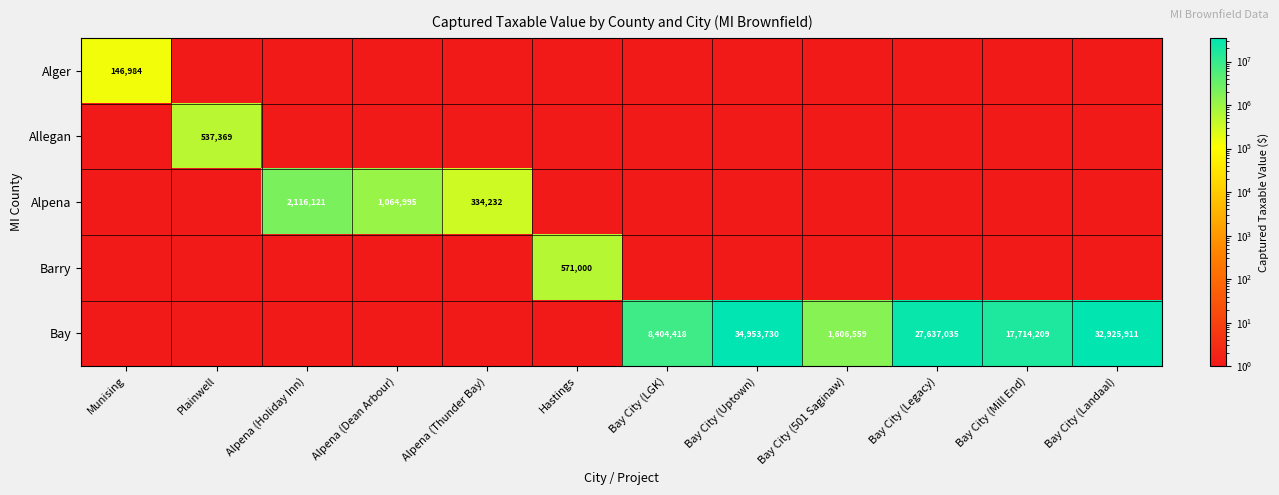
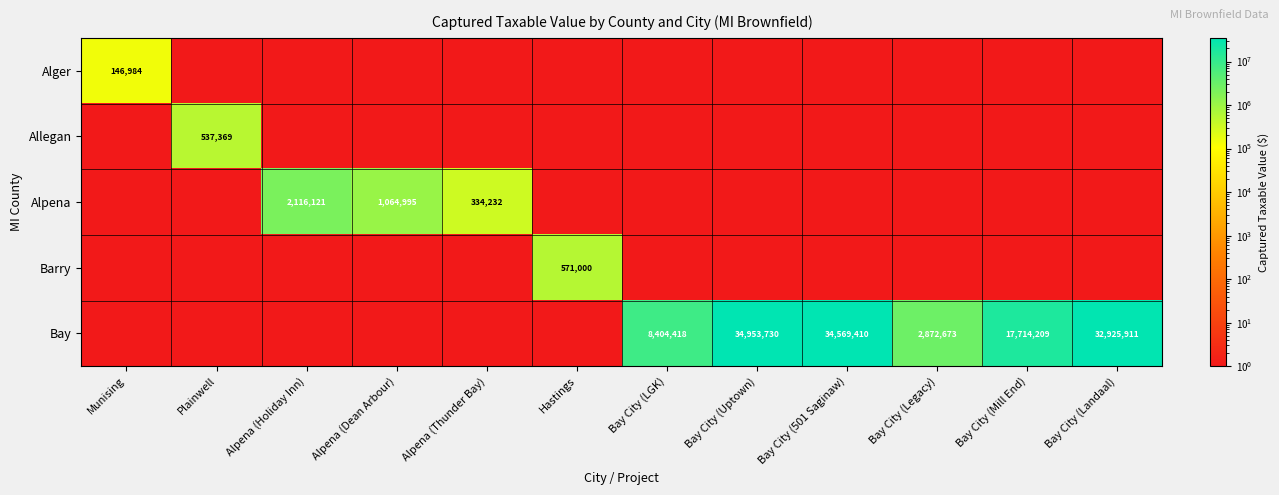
  {
    "Alger": {
      "Munising": "146,984"
    },
    "Allegan": {
      "Plainwell": "537,369"
    },
    "Alpena": {
      "Alpena (Holiday Inn)": "2,116,121",
      "Alpena (Dean Arbour)": "1,064,995",
      "Alpena (Thunder Bay)": "334,232"
    },
    "Barry": {
      "Hastings": "571,000"
    },
    "Bay": {
      "Bay City (LGK)": "8,404,418",
      "Bay City (Uptown)": "34,953,730",
-     "Bay City (501 Saginaw)": "1,606,559",
-     "Bay City (Legacy)": "27,637,035",
+     "Bay City (501 Saginaw)": "34,569,410",
+     "Bay City (Legacy)": "2,872,673",
      "Bay City (Mill End)": "17,714,209",
      "Bay City (Landaal)": "32,925,911"
    }
  }
